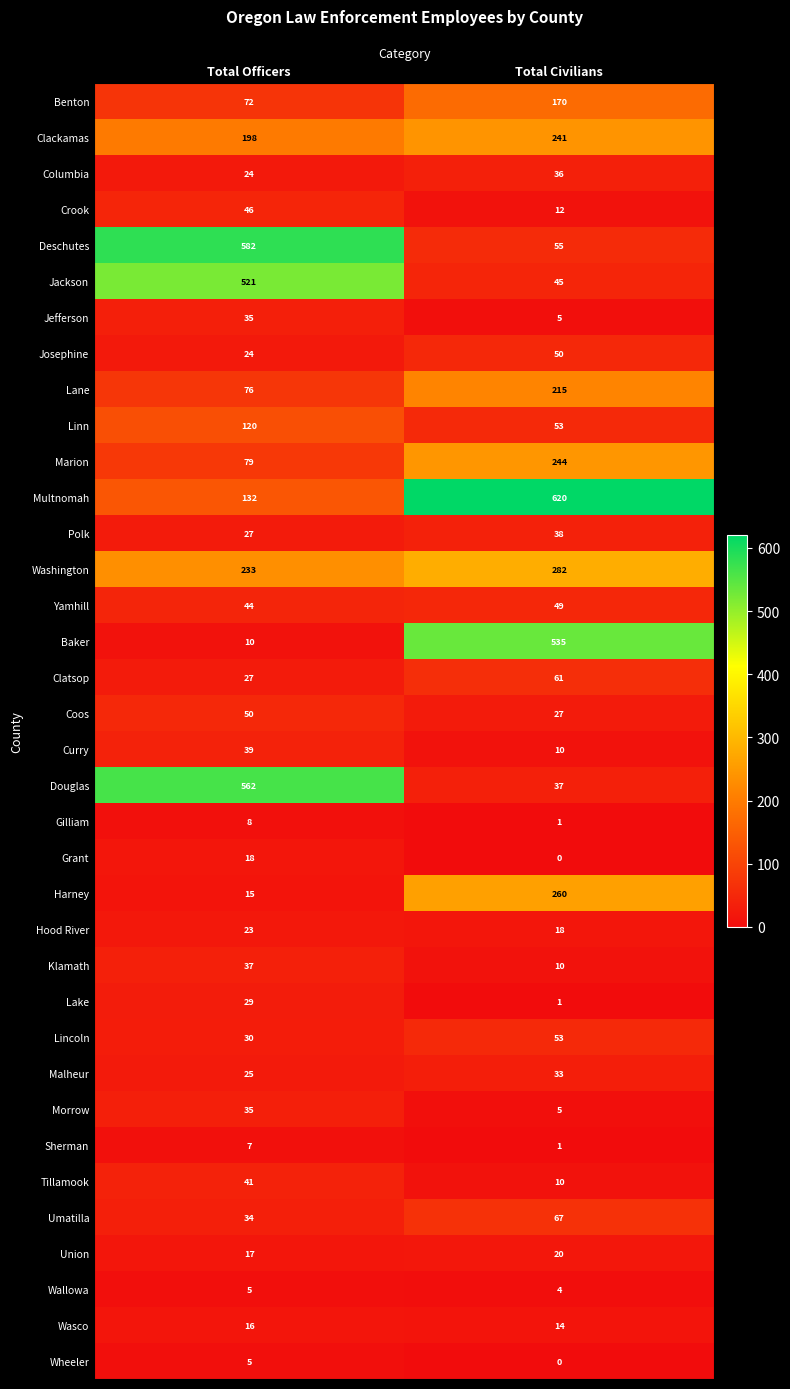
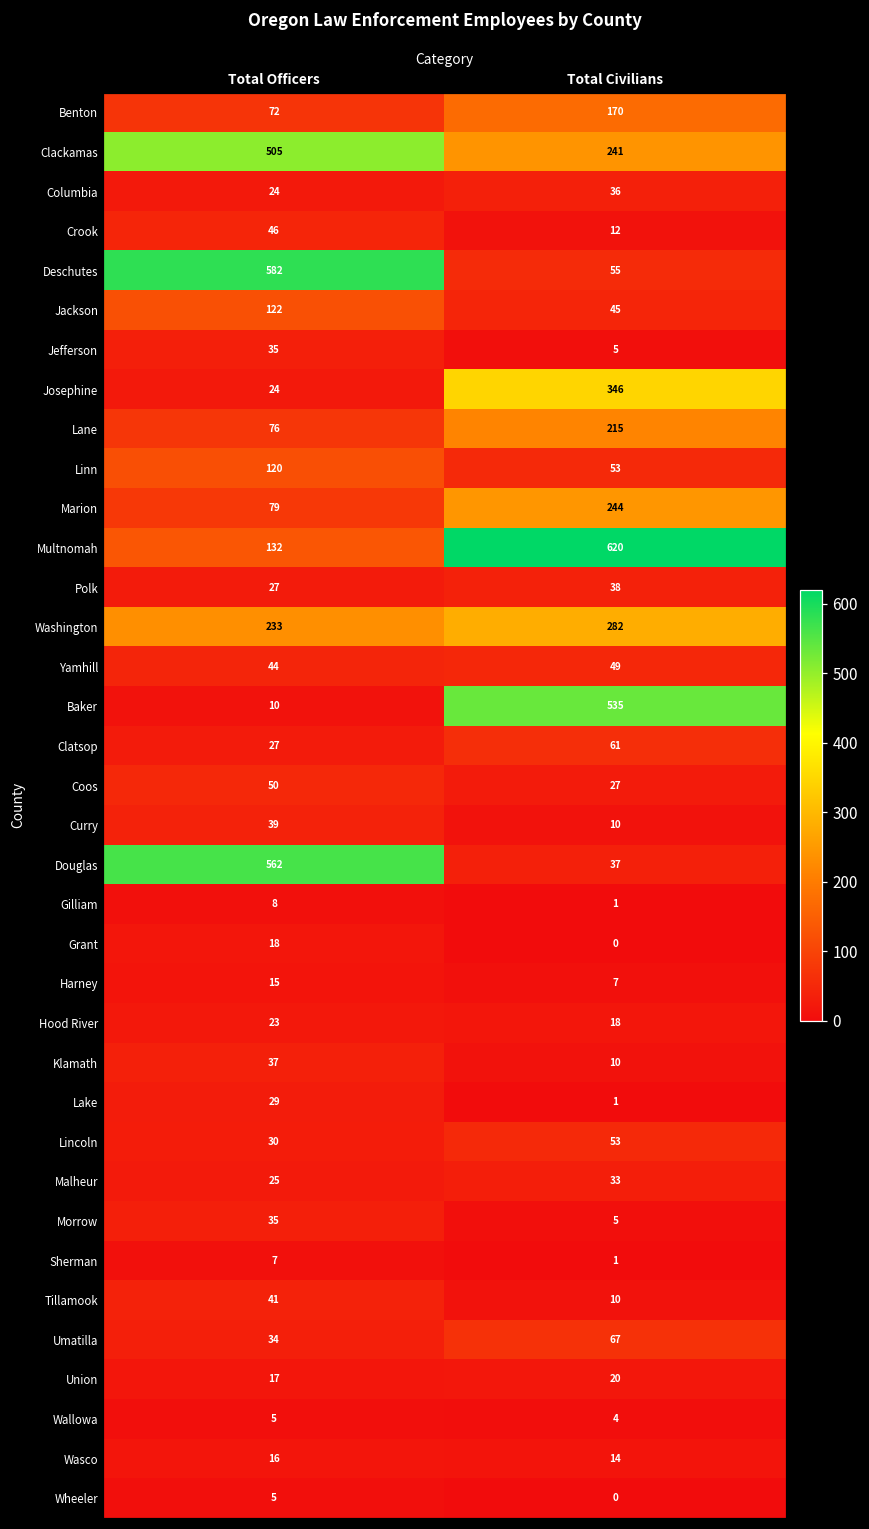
  {
    "Benton": {
      "Total Officers": 72,
      "Total Civilians": 170
    },
    "Clackamas": {
-     "Total Officers": 198,
+     "Total Officers": 505,
      "Total Civilians": 241
    },
    "Columbia": {
      "Total Officers": 24,
      "Total Civilians": 36
    },
    "Crook": {
      "Total Officers": 46,
      "Total Civilians": 12
    },
    "Deschutes": {
      "Total Officers": 582,
      "Total Civilians": 55
    },
    "Jackson": {
-     "Total Officers": 521,
+     "Total Officers": 122,
      "Total Civilians": 45
    },
    "Jefferson": {
      "Total Officers": 35,
      "Total Civilians": 5
    },
    "Josephine": {
      "Total Officers": 24,
-     "Total Civilians": 50
+     "Total Civilians": 346
    },
    "Lane": {
      "Total Officers": 76,
      "Total Civilians": 215
    },
    "Linn": {
      "Total Officers": 120,
      "Total Civilians": 53
    },
    "Marion": {
      "Total Officers": 79,
      "Total Civilians": 244
    },
    "Multnomah": {
      "Total Officers": 132,
      "Total Civilians": 620
    },
    "Polk": {
      "Total Officers": 27,
      "Total Civilians": 38
    },
    "Washington": {
      "Total Officers": 233,
      "Total Civilians": 282
    },
    "Yamhill": {
      "Total Officers": 44,
      "Total Civilians": 49
    },
    "Baker": {
      "Total Officers": 10,
      "Total Civilians": 535
    },
    "Clatsop": {
      "Total Officers": 27,
      "Total Civilians": 61
    },
    "Coos": {
      "Total Officers": 50,
      "Total Civilians": 27
    },
    "Curry": {
      "Total Officers": 39,
      "Total Civilians": 10
    },
    "Douglas": {
      "Total Officers": 562,
      "Total Civilians": 37
    },
    "Gilliam": {
      "Total Officers": 8,
      "Total Civilians": 1
    },
    "Grant": {
      "Total Officers": 18,
      "Total Civilians": 0
    },
    "Harney": {
      "Total Officers": 15,
-     "Total Civilians": 260
+     "Total Civilians": 7
    },
    "Hood River": {
      "Total Officers": 23,
      "Total Civilians": 18
    },
    "Klamath": {
      "Total Officers": 37,
      "Total Civilians": 10
    },
    "Lake": {
      "Total Officers": 29,
      "Total Civilians": 1
    },
    "Lincoln": {
      "Total Officers": 30,
      "Total Civilians": 53
    },
    "Malheur": {
      "Total Officers": 25,
      "Total Civilians": 33
    },
    "Morrow": {
      "Total Officers": 35,
      "Total Civilians": 5
    },
    "Sherman": {
      "Total Officers": 7,
      "Total Civilians": 1
    },
    "Tillamook": {
      "Total Officers": 41,
      "Total Civilians": 10
    },
    "Umatilla": {
      "Total Officers": 34,
      "Total Civilians": 67
    },
    "Union": {
      "Total Officers": 17,
      "Total Civilians": 20
    },
    "Wallowa": {
      "Total Officers": 5,
      "Total Civilians": 4
    },
    "Wasco": {
      "Total Officers": 16,
      "Total Civilians": 14
    },
    "Wheeler": {
      "Total Officers": 5,
      "Total Civilians": 0
    }
  }
